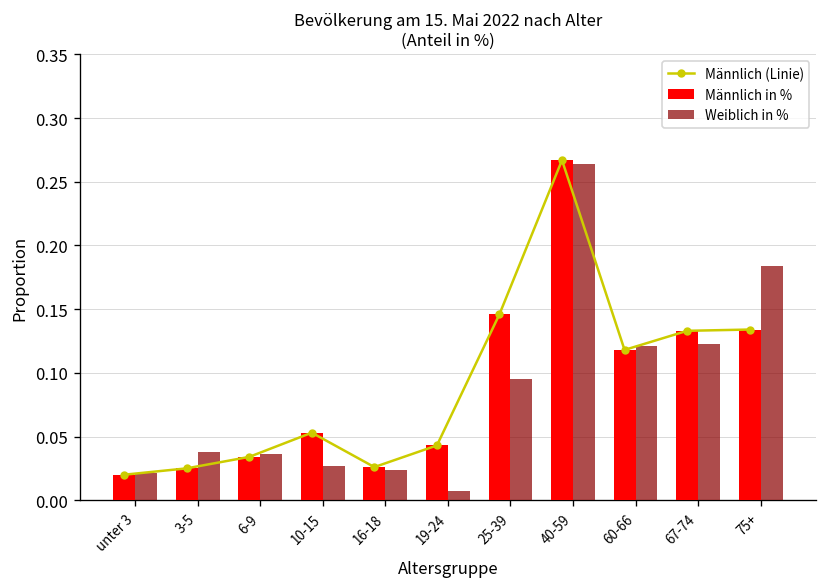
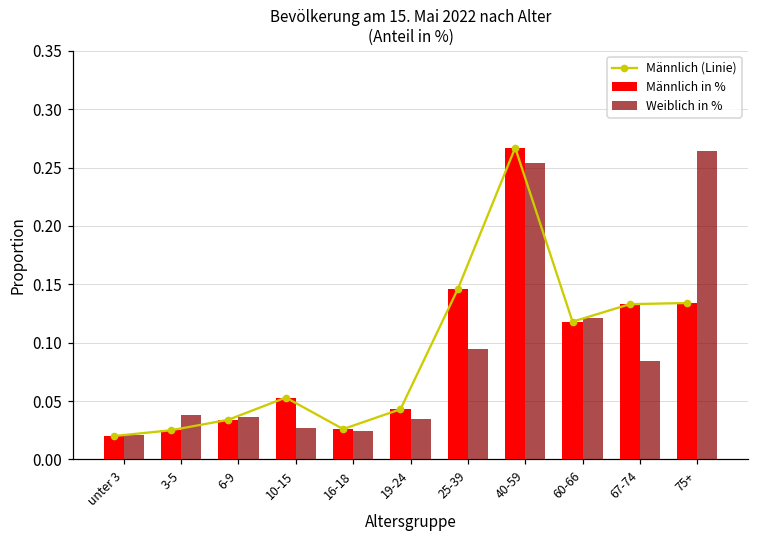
  {
    "Männlich in %": {
      "unter 3": 0.020,
      "3-5": 0.025,
      "6-9": 0.034,
      "10-15": 0.053,
      "16-18": 0.026,
      "19-24": 0.043,
      "25-39": 0.146,
      "40-59": 0.267,
      "60-66": 0.118,
      "67-74": 0.133,
      "75+": 0.134
    },
    "Weiblich in %": {
      "unter 3": 0.021,
      "3-5": 0.038,
      "6-9": 0.036,
      "10-15": 0.027,
      "16-18": 0.024,
-     "19-24": 0.007,
+     "19-24": 0.035,
      "25-39": 0.095,
-     "40-59": 0.264,
+     "40-59": 0.254,
      "60-66": 0.121,
-     "67-74": 0.123,
-     "75+": 0.184
+     "67-74": 0.084,
+     "75+": 0.264
    }
  }
